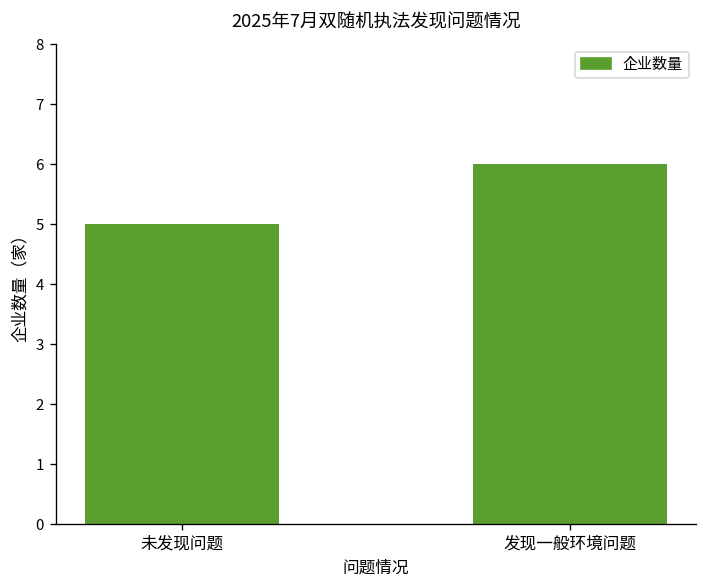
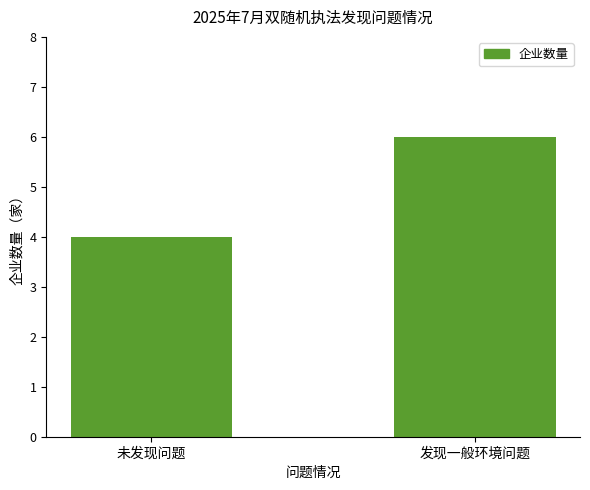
  {
-   "未发现问题": 5,
+   "未发现问题": 4,
    "发现一般环境问题": 6
  }
